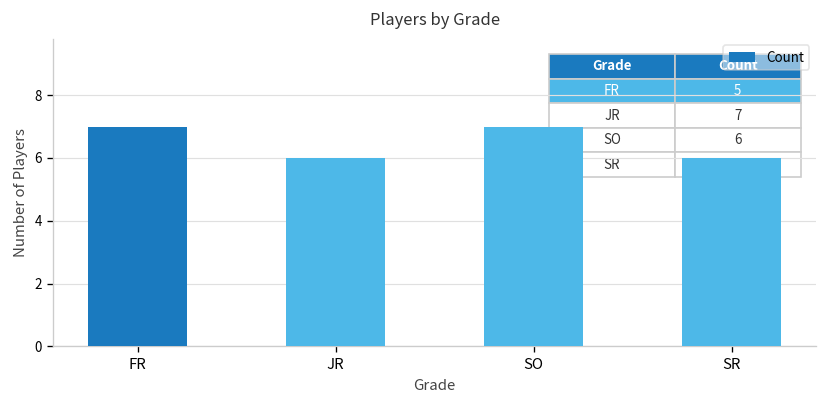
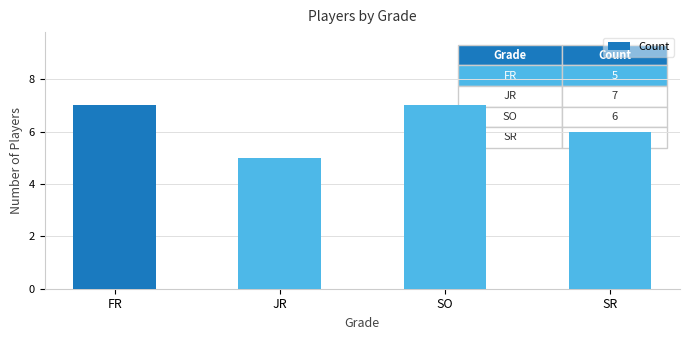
  {
    "FR": 7,
-   "JR": 6,
+   "JR": 5,
    "SO": 7
  }
